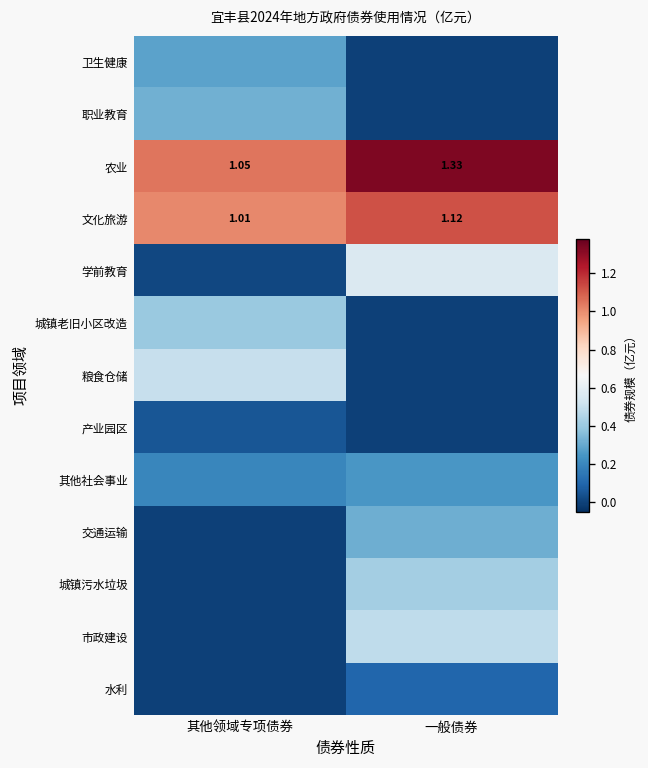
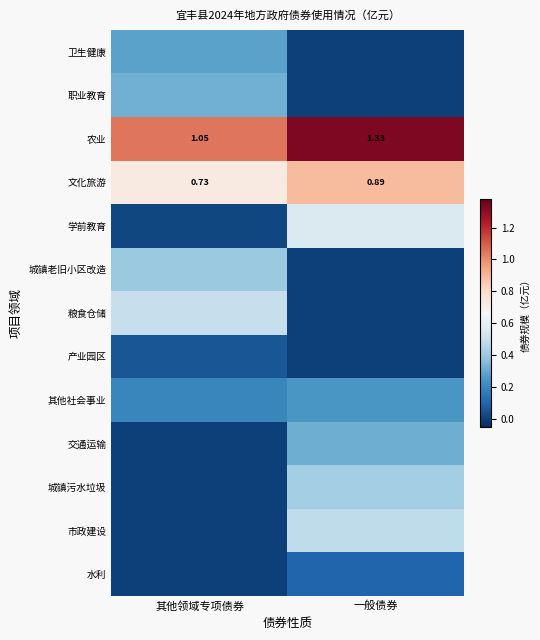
  {
    "农业": {
      "其他领域专项债券": 1.05,
      "一般债券": 1.33
    },
    "文化旅游": {
-     "其他领域专项债券": 1.01,
-     "一般债券": 1.12
+     "其他领域专项债券": 0.73,
+     "一般债券": 0.89
    }
  }
